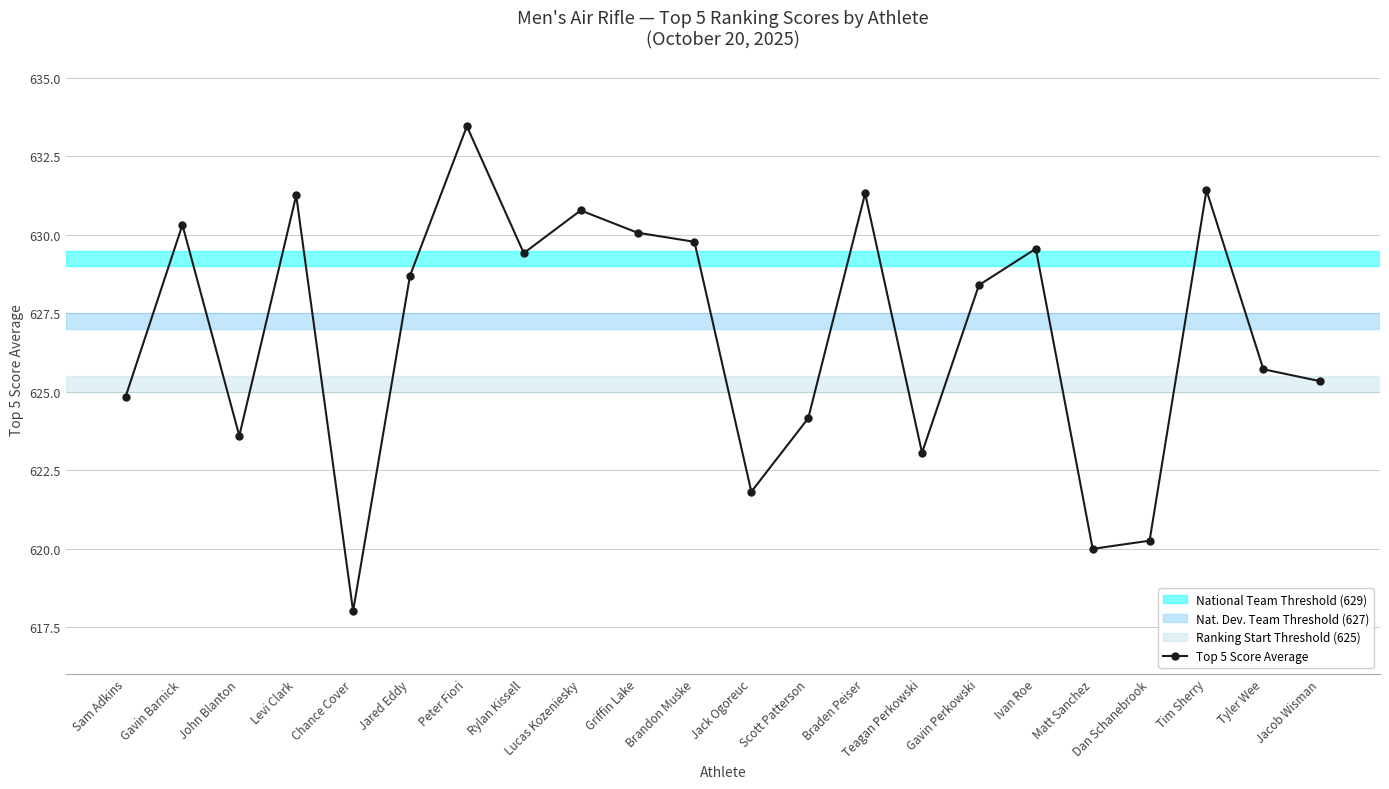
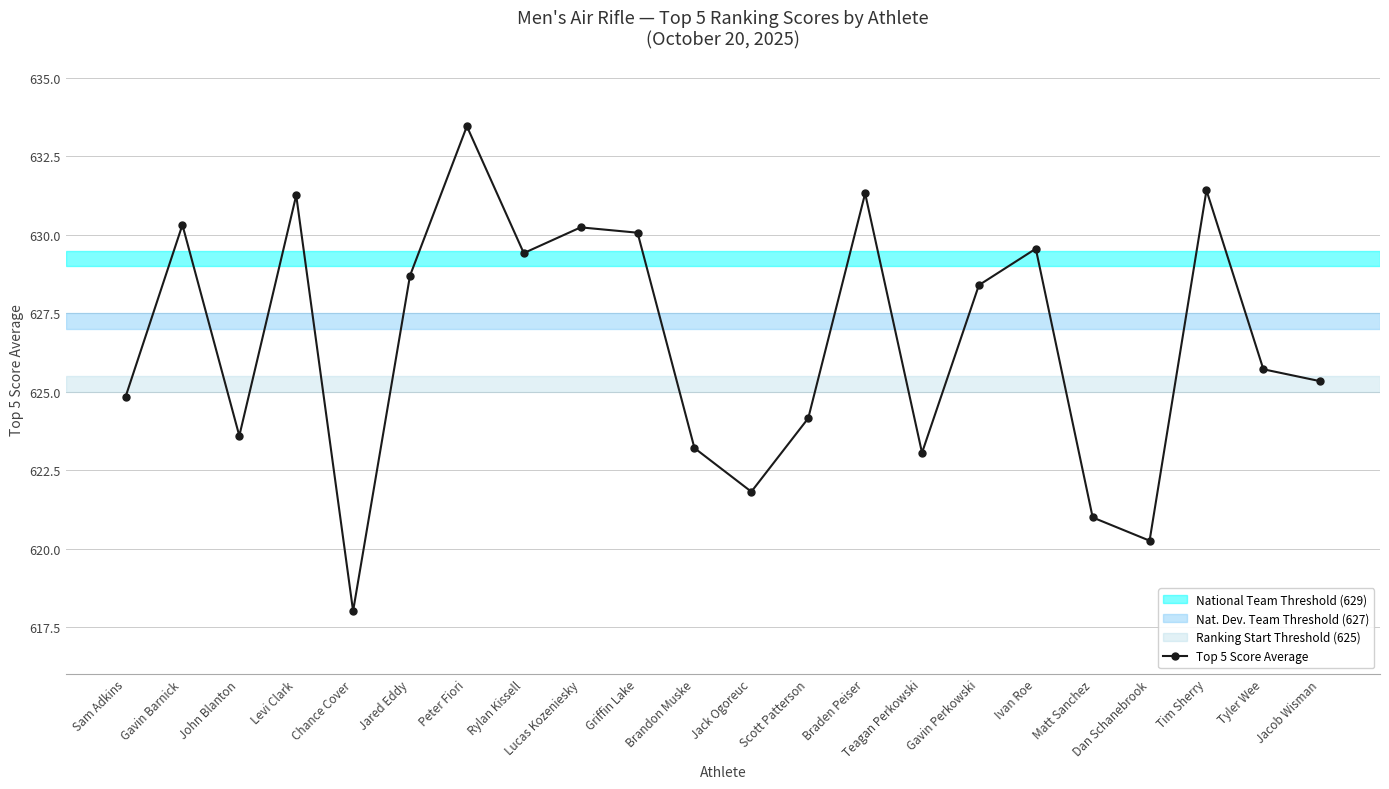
  {
    "Sam Adkins": 624.8,
    "Gavin Barnick": 630.3,
    "John Blanton": 623.6,
    "Levi Clark": 631.3,
    "Chance Cover": 618.0,
    "Jared Eddy": 628.7,
    "Peter Fiori": 633.5,
    "Rylan Kissell": 629.4,
-   "Lucas Kozeniesky": 630.8,
+   "Lucas Kozeniesky": 630.2,
    "Griffin Lake": 630.1,
-   "Brandon Muske": 629.8,
+   "Brandon Muske": 623.2,
    "Jack Ogoreuc": 621.8,
    "Scott Patterson": 624.2,
    "Braden Peiser": 631.3,
    "Teagan Perkowski": 623.1,
    "Gavin Perkowski": 628.4,
    "Ivan Roe": 629.6,
-   "Matt Sanchez": 620,
+   "Matt Sanchez": 621,
    "Dan Schanebrook": 620.3,
    "Tim Sherry": 631.4,
    "Tyler Wee": 625.7,
    "Jacob Wisman": 625.3
  }
